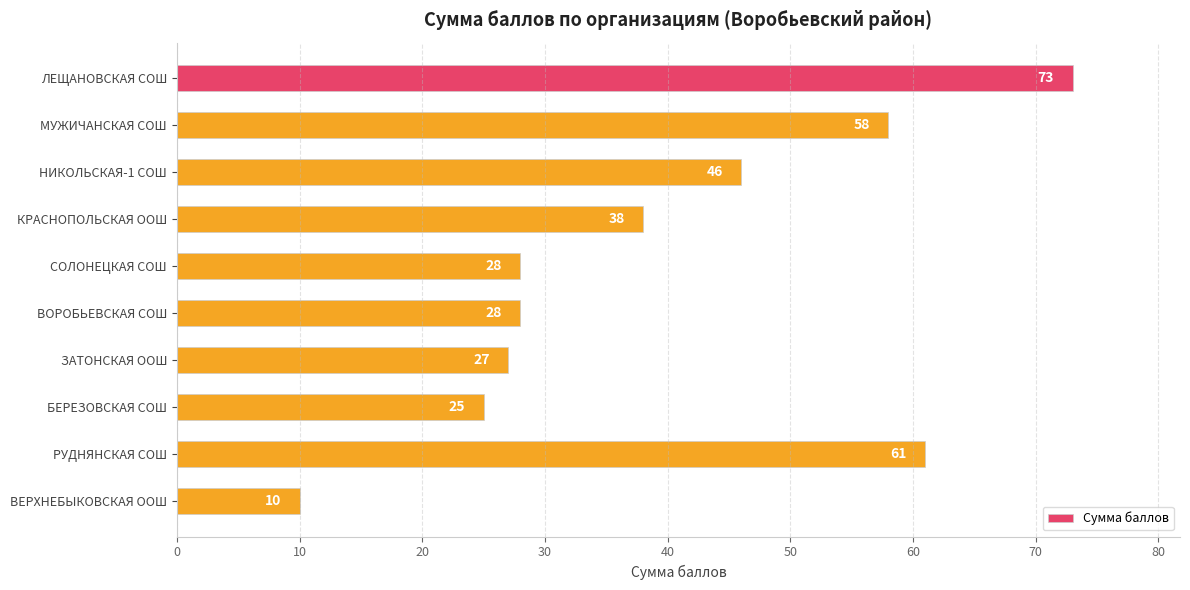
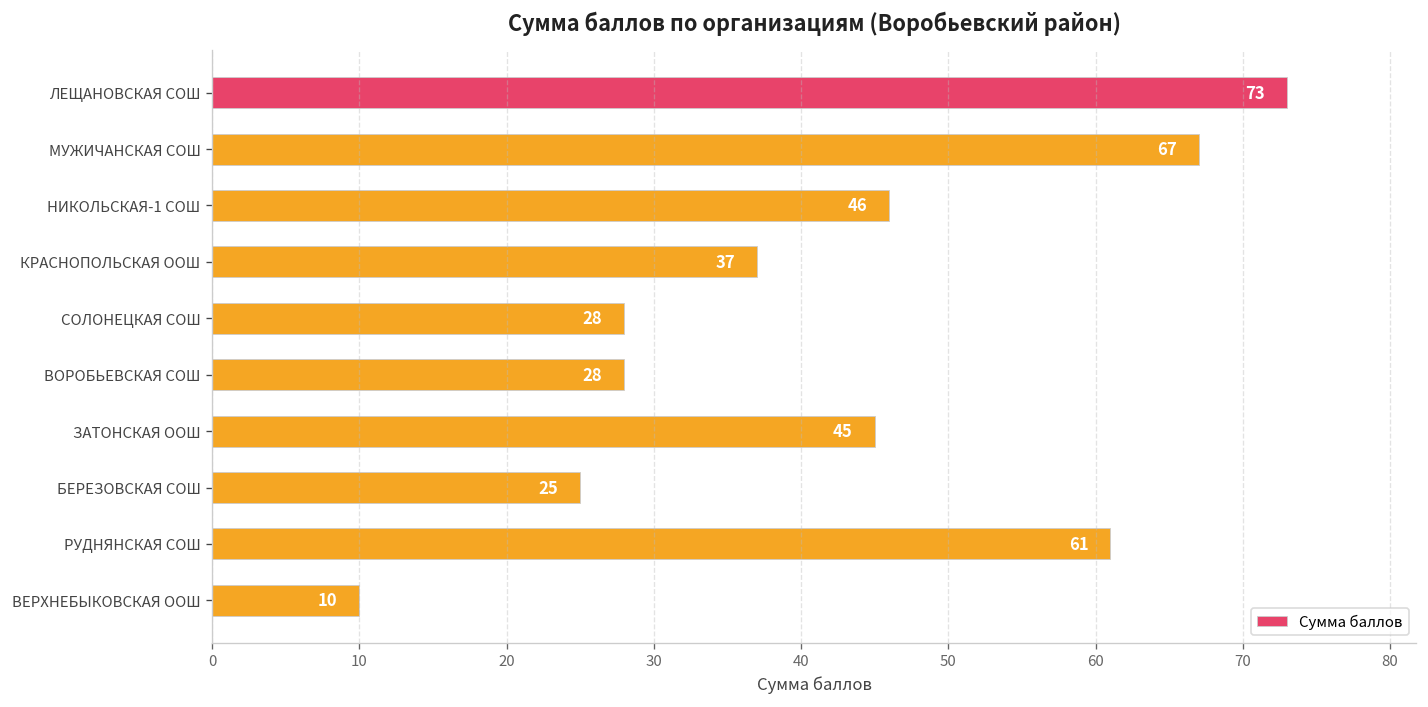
  {
    "ЛЕЩАНОВСКАЯ СОШ": 73,
-   "МУЖИЧАНСКАЯ СОШ": 58,
+   "МУЖИЧАНСКАЯ СОШ": 67,
    "НИКОЛЬСКАЯ-1 СОШ": 46,
-   "КРАСНОПОЛЬСКАЯ ООШ": 38,
+   "КРАСНОПОЛЬСКАЯ ООШ": 37,
    "СОЛОНЕЦКАЯ СОШ": 28,
    "ВОРОБЬЕВСКАЯ СОШ": 28,
-   "ЗАТОНСКАЯ ООШ": 27,
+   "ЗАТОНСКАЯ ООШ": 45,
    "БЕРЕЗОВСКАЯ СОШ": 25,
    "РУДНЯНСКАЯ СОШ": 61,
    "ВЕРХНЕБЫКОВСКАЯ ООШ": 10
  }
